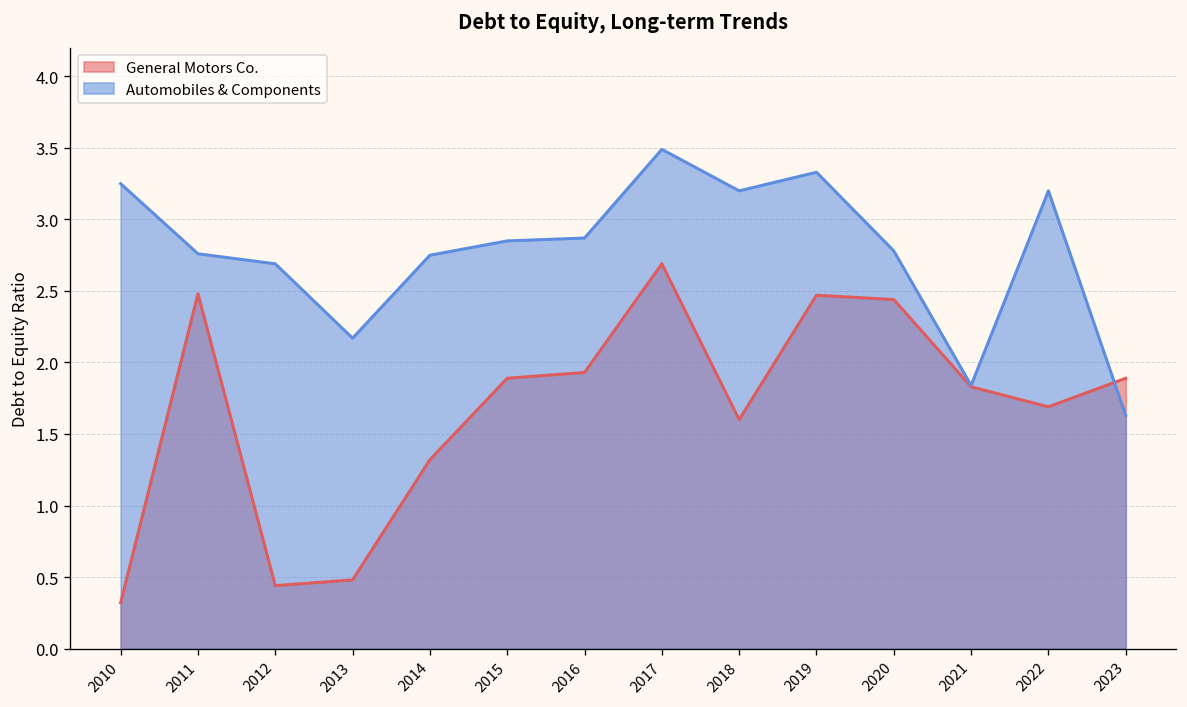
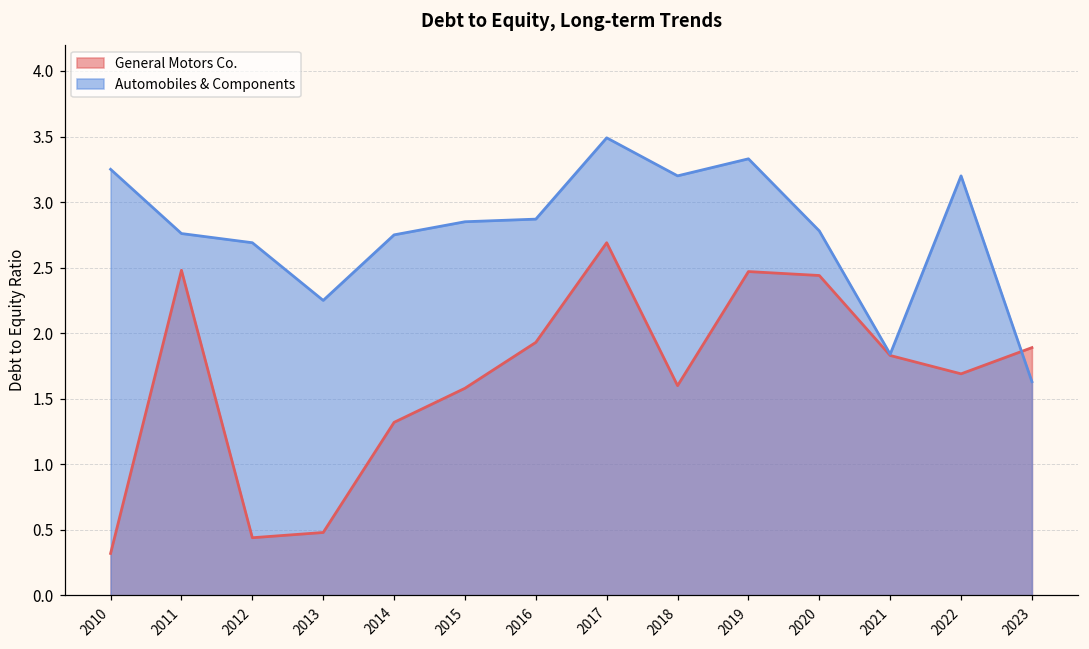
  {
    "General Motors Co.": {
      "2010": 0.32,
      "2011": 2.48,
      "2012": 0.44,
      "2013": 0.48,
      "2014": 1.32,
-     "2015": 1.89,
+     "2015": 1.58,
      "2016": 1.93,
      "2017": 2.69,
      "2018": 1.60,
      "2019": 2.47,
      "2020": 2.44,
      "2022": 1.69,
      "2023": 1.89
    },
    "Automobiles & Components": {
      "2010": 3.25,
      "2011": 2.76,
      "2012": 2.69,
-     "2013": 2.17,
+     "2013": 2.25,
      "2014": 2.75,
      "2015": 2.85,
      "2016": 2.87,
      "2017": 3.49,
      "2018": 3.20,
      "2019": 3.33,
      "2020": 2.78,
      "2022": 3.20,
      "2023": 1.63
    }
  }
